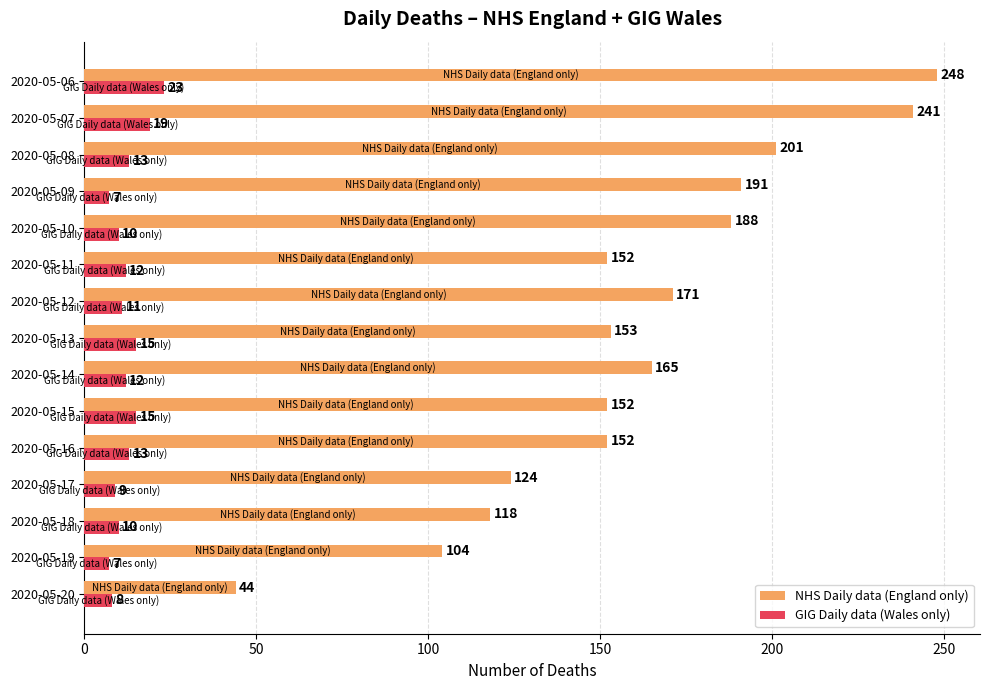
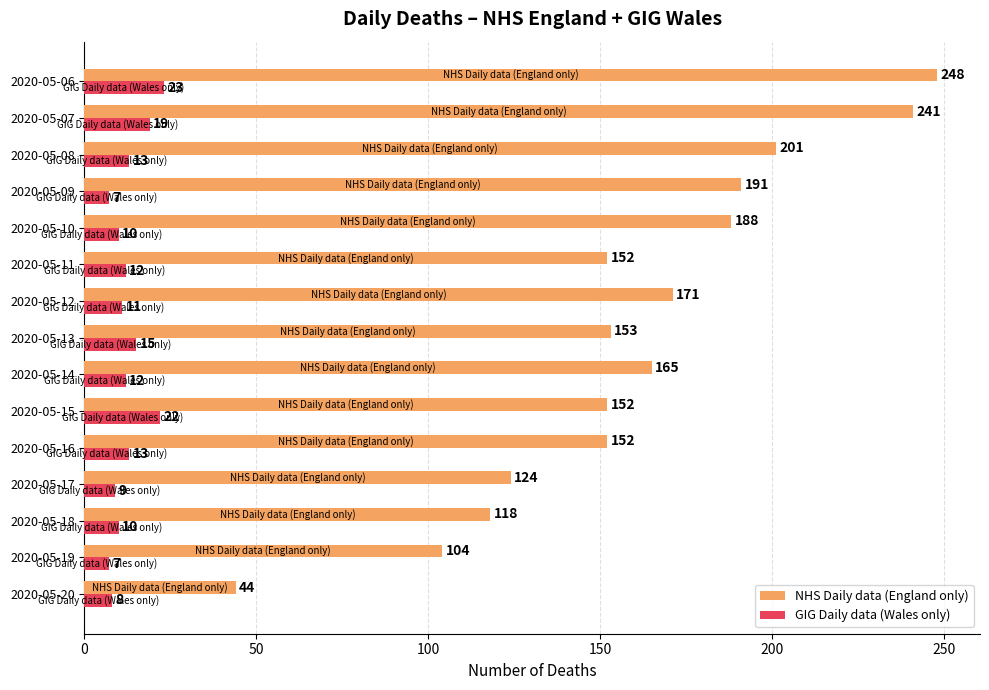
  {
    "NHS Daily data (England only)": {
      "2020-05-06": 248,
      "2020-05-07": 241,
      "2020-05-08": 201,
      "2020-05-09": 191,
      "2020-05-10": 188,
      "2020-05-11": 152,
      "2020-05-12": 171,
      "2020-05-13": 153,
      "2020-05-14": 165,
      "2020-05-15": 152,
      "2020-05-16": 152,
      "2020-05-17": 124,
      "2020-05-18": 118,
      "2020-05-19": 104,
      "2020-05-20": 44
    },
    "GIG Daily data (Wales only)": {
-     "2020-05-15": 15
+     "2020-05-15": 22
    }
  }
